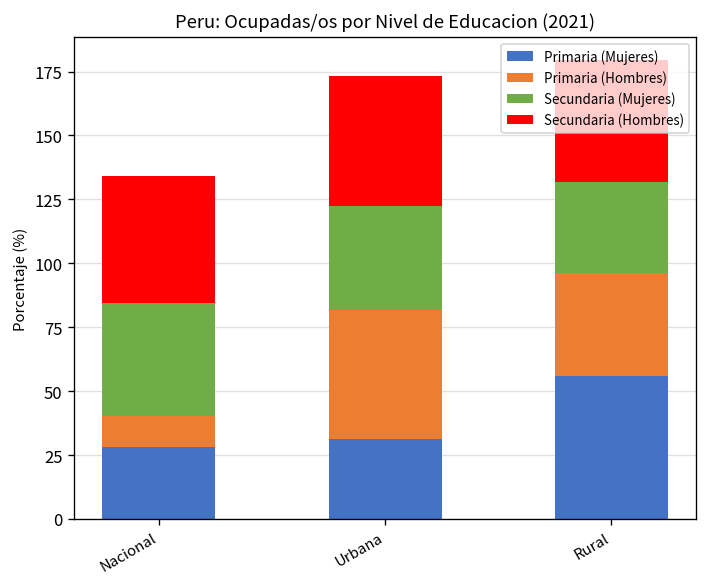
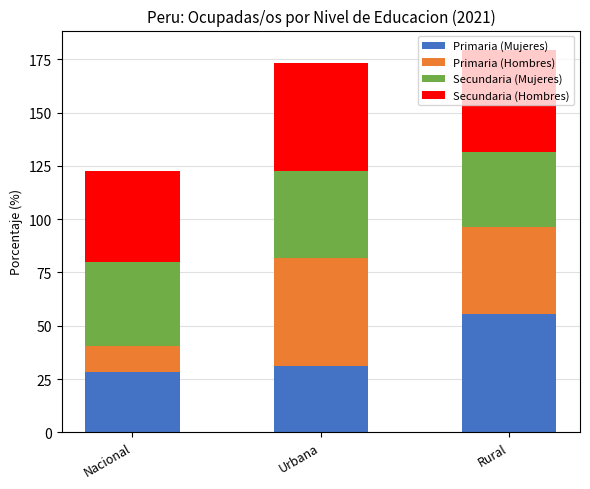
  {
    "Primaria (Mujeres)": {
      "Nacional": 28,
      "Urbana": 31,
      "Rural": 56
    },
    "Primaria (Hombres)": {
      "Nacional": 12,
      "Urbana": 50,
      "Rural": 41
    },
    "Secundaria (Mujeres)": {
-     "Nacional": 44,
+     "Nacional": 40,
      "Urbana": 41,
      "Rural": 35
    },
    "Secundaria (Hombres)": {
-     "Nacional": 50,
+     "Nacional": 43,
      "Urbana": 51
    }
  }
